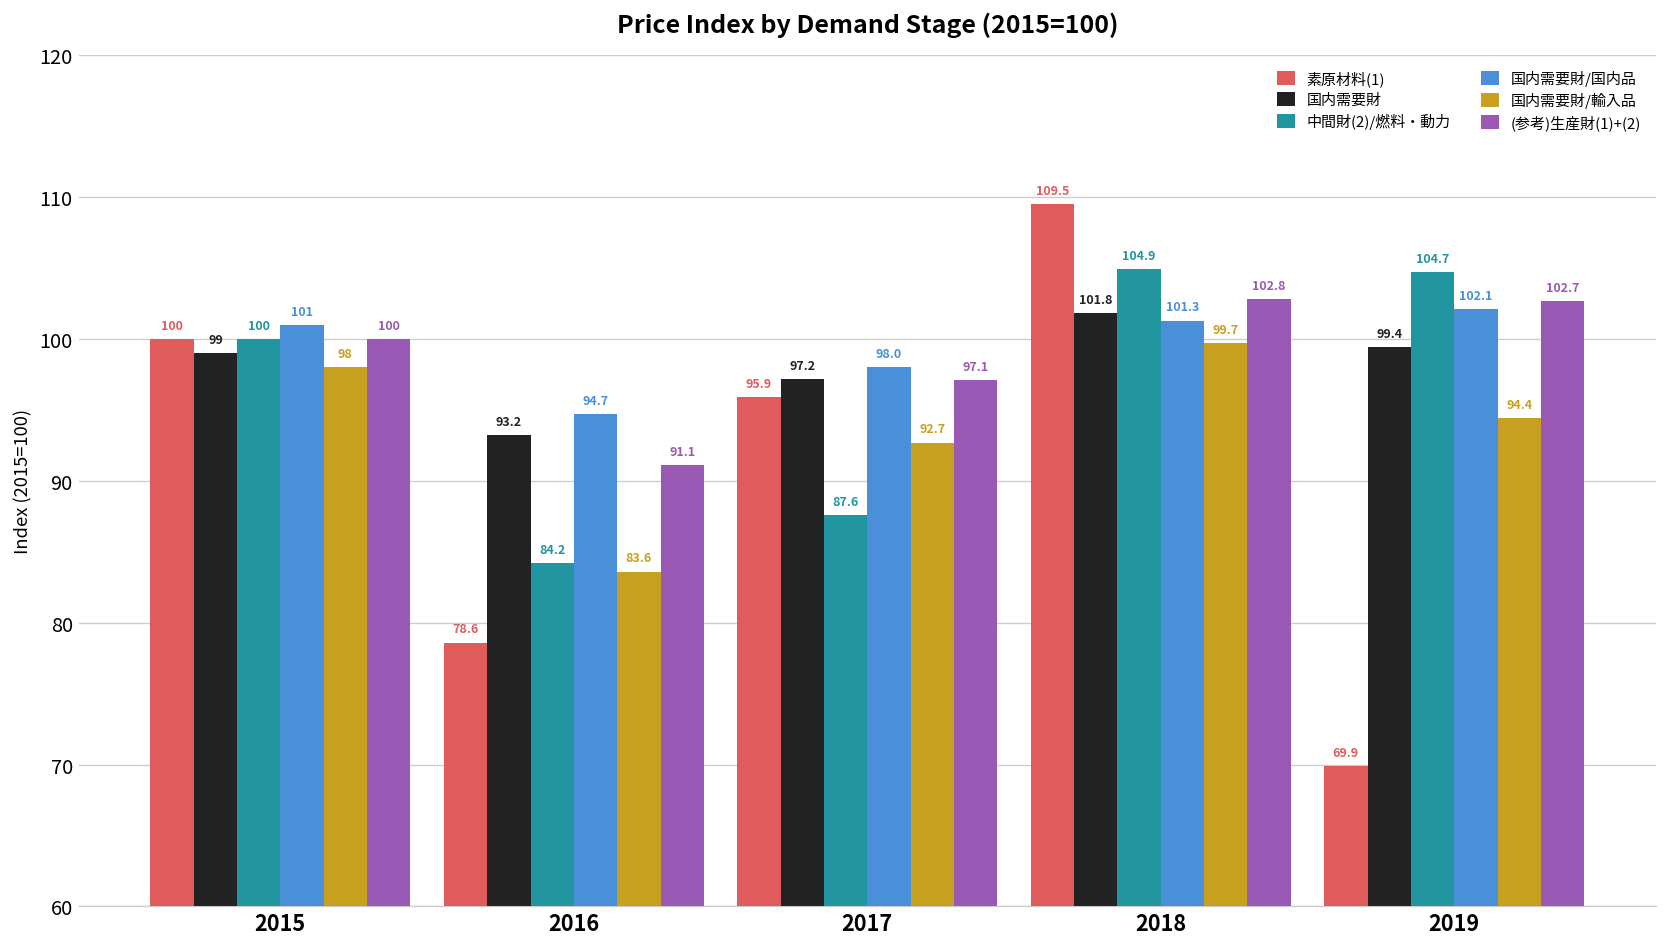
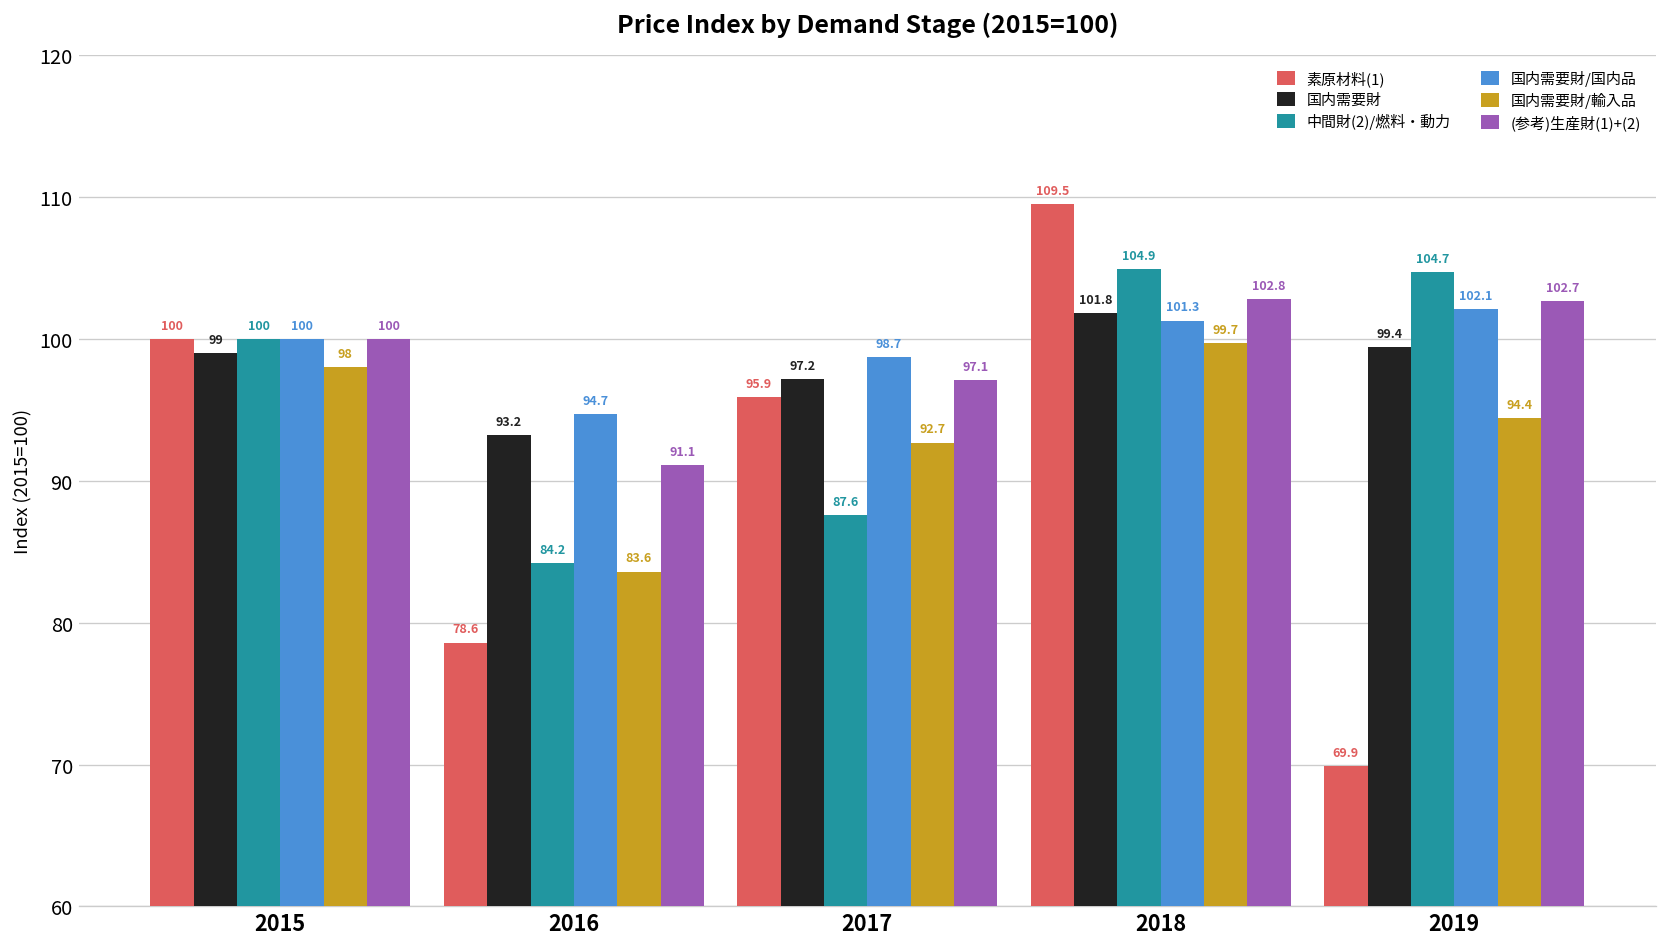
  {
    "素原材料(1)": {
      "2015": 100,
      "2016": 78.6,
      "2017": 95.9,
      "2018": 109.5,
      "2019": 69.9
    },
    "国内需要財": {
      "2015": 99,
      "2016": 93.2,
      "2017": 97.2,
      "2018": 101.8,
      "2019": 99.4
    },
    "中間財(2)/燃料・動力": {
      "2015": 100,
      "2016": 84.2,
      "2017": 87.6,
      "2018": 104.9,
      "2019": 104.7
    },
    "国内需要財/国内品": {
-     "2015": 101,
+     "2015": 100,
      "2016": 94.7,
-     "2017": 98.0,
+     "2017": 98.7,
      "2018": 101.3,
      "2019": 102.1
    },
    "国内需要財/輸入品": {
      "2015": 98,
      "2016": 83.6,
      "2017": 92.7,
      "2018": 99.7,
      "2019": 94.4
    },
    "(参考)生産財(1)+(2)": {
      "2015": 100,
      "2016": 91.1,
      "2017": 97.1,
      "2018": 102.8,
      "2019": 102.7
    }
  }
